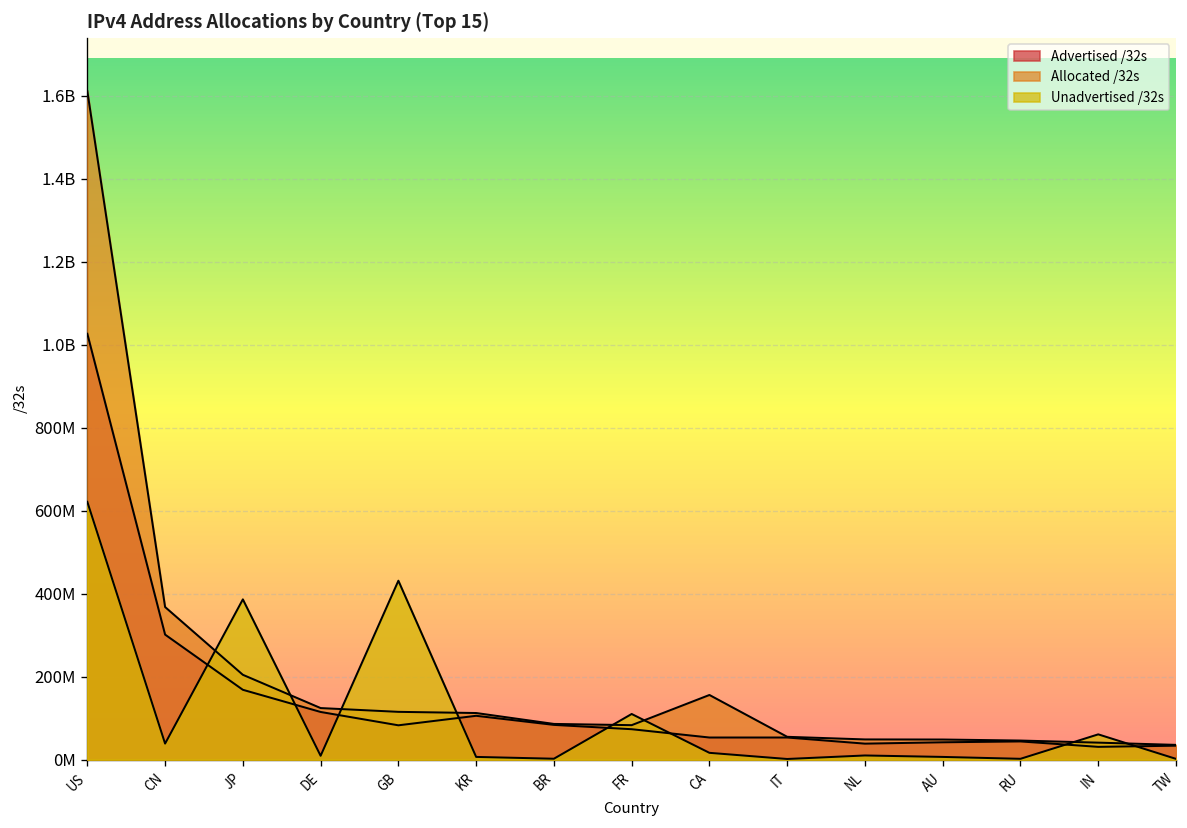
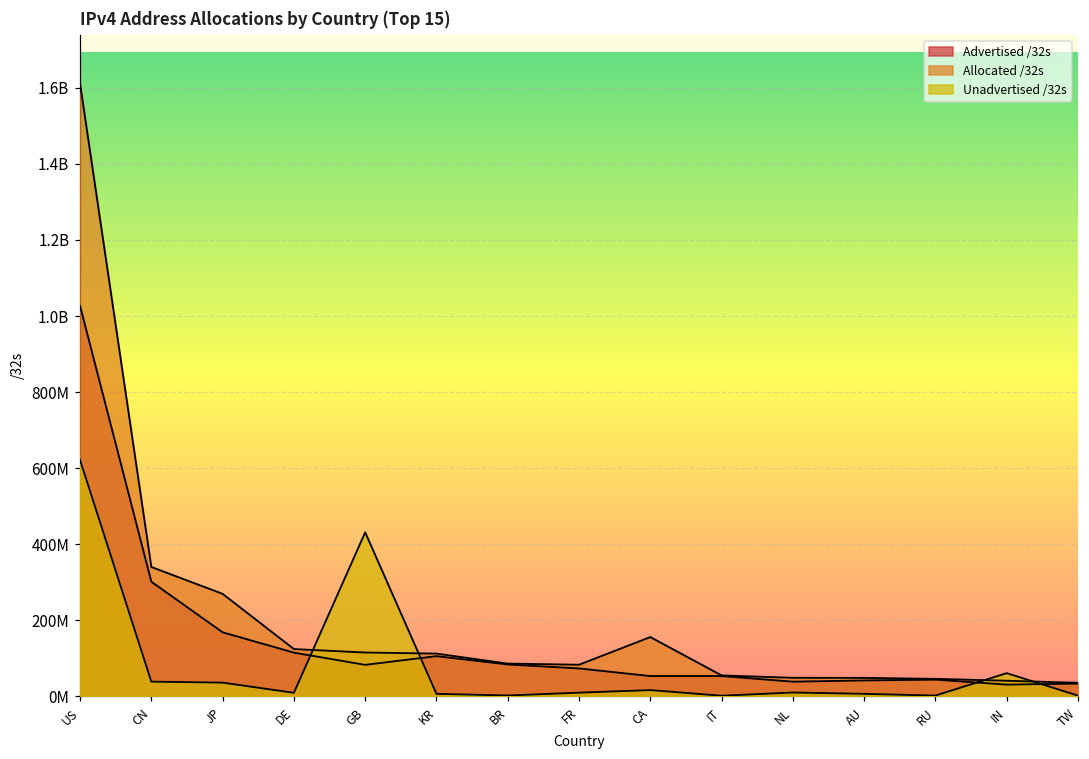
  {
    "Advertised /32s": {
      "US": 1030000000,
      "CN": 300000000,
      "JP": 170000000,
      "DE": 120000000,
      "GB": 80000000,
      "FR": 70000000,
      "CA": 50000000,
      "NL": 40000000,
      "IN": 30000000
    },
    "Allocated /32s": {
      "US": 1610000000,
-     "CN": 370000000,
-     "JP": 200000000,
+     "CN": 340000000,
+     "JP": 270000000,
      "DE": 120000000,
      "GB": 120000000,
      "FR": 80000000,
      "CA": 160000000,
      "NL": 50000000,
      "IN": 40000000
    },
    "Unadvertised /32s": {
      "US": 620000000,
      "CN": 40000000,
-     "JP": 390000000,
+     "JP": 40000000,
      "DE": 10000000,
      "GB": 430000000,
      "KR": 10000000,
      "BR": 0,
-     "FR": 110000000,
+     "FR": 10000000,
      "CA": 20000000,
      "IT": 0,
      "NL": 10000000,
      "AU": 10000000,
      "RU": 0,
      "IN": 60000000,
      "TW": 0
    }
  }
